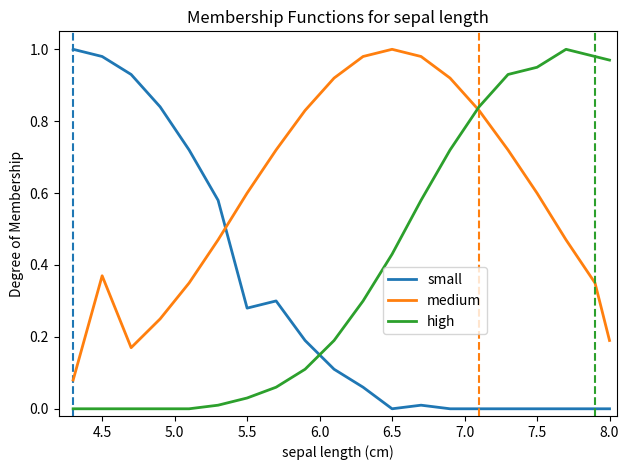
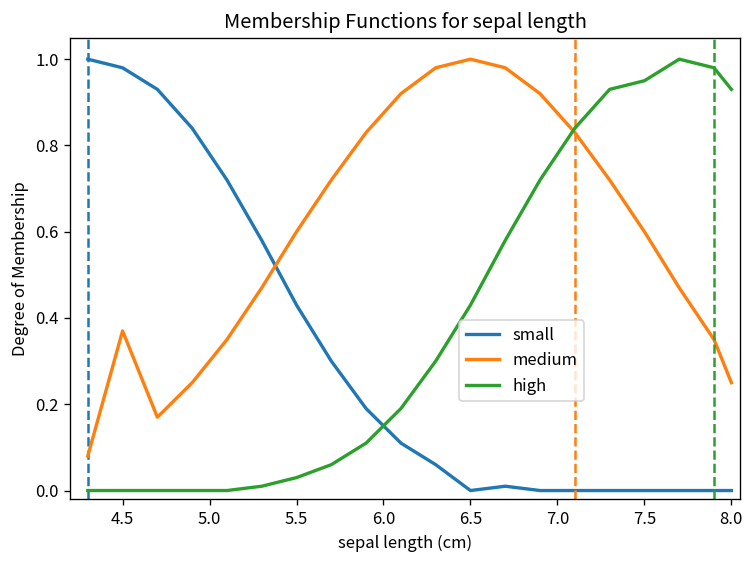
  {
    "small": {
      "4.5": 0.98,
-     "5.5": 0.28,
+     "5.5": 0.43,
      "6.5": 0.00,
      "7.5": 0.00,
      "8.0": 0.00
    },
    "medium": {
      "4.5": 0.37,
      "5.5": 0.60,
      "6.5": 1.00,
      "7.5": 0.60,
-     "8.0": 0.19
+     "8.0": 0.25
    },
    "high": {
      "4.5": 0.00,
      "5.5": 0.03,
      "6.5": 0.43,
      "7.5": 0.95,
-     "8.0": 0.97
+     "8.0": 0.93
    }
  }
